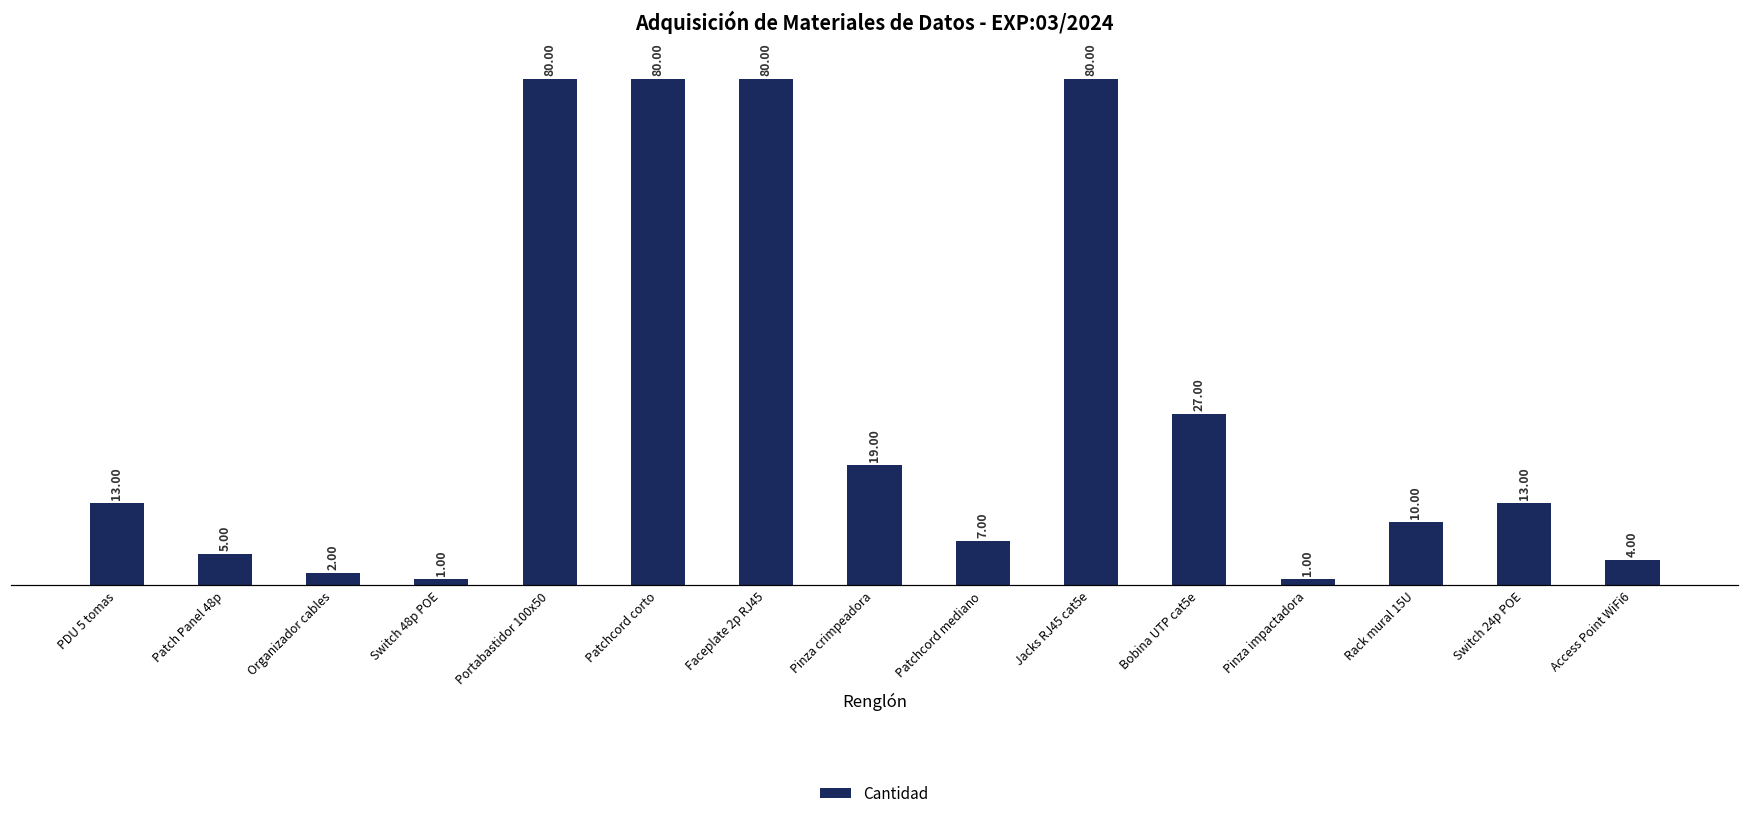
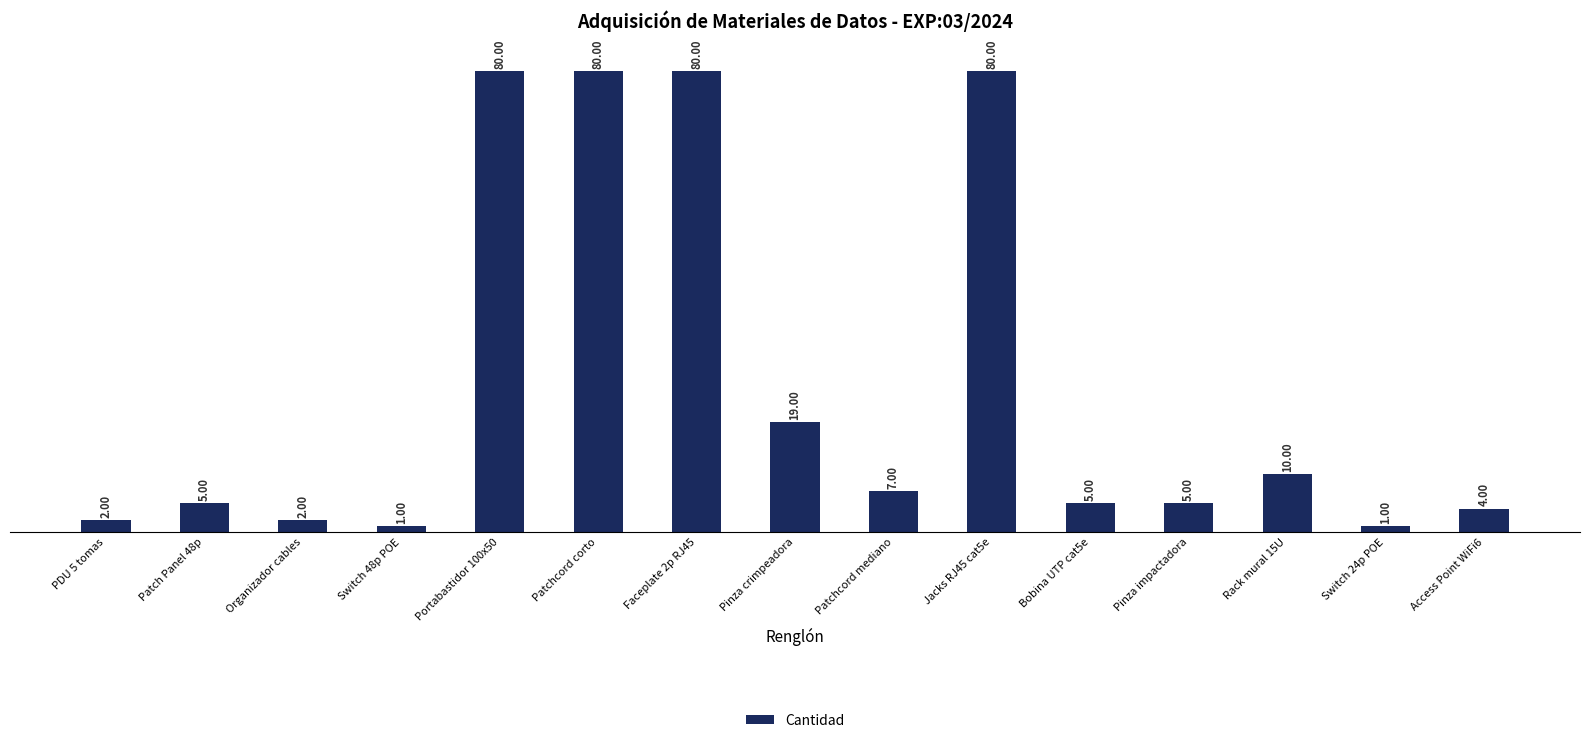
  {
-   "PDU 5 tomas": 13.00,
+   "PDU 5 tomas": 2.00,
    "Patch Panel 48p": 5.00,
    "Organizador cables": 2.00,
    "Switch 48p POE": 1.00,
    "Portabastidor 100x50": 80.00,
    "Patchcord corto": 80.00,
    "Faceplate 2p RJ45": 80.00,
    "Pinza crimpeadora": 19.00,
    "Patchcord mediano": 7.00,
    "Jacks RJ45 cat5e": 80.00,
-   "Bobina UTP cat5e": 27.00,
-   "Pinza impactadora": 1.00,
+   "Bobina UTP cat5e": 5.00,
+   "Pinza impactadora": 5.00,
    "Rack mural 15U": 10.00,
-   "Switch 24p POE": 13.00,
+   "Switch 24p POE": 1.00,
    "Access Point WiFi6": 4.00
  }
